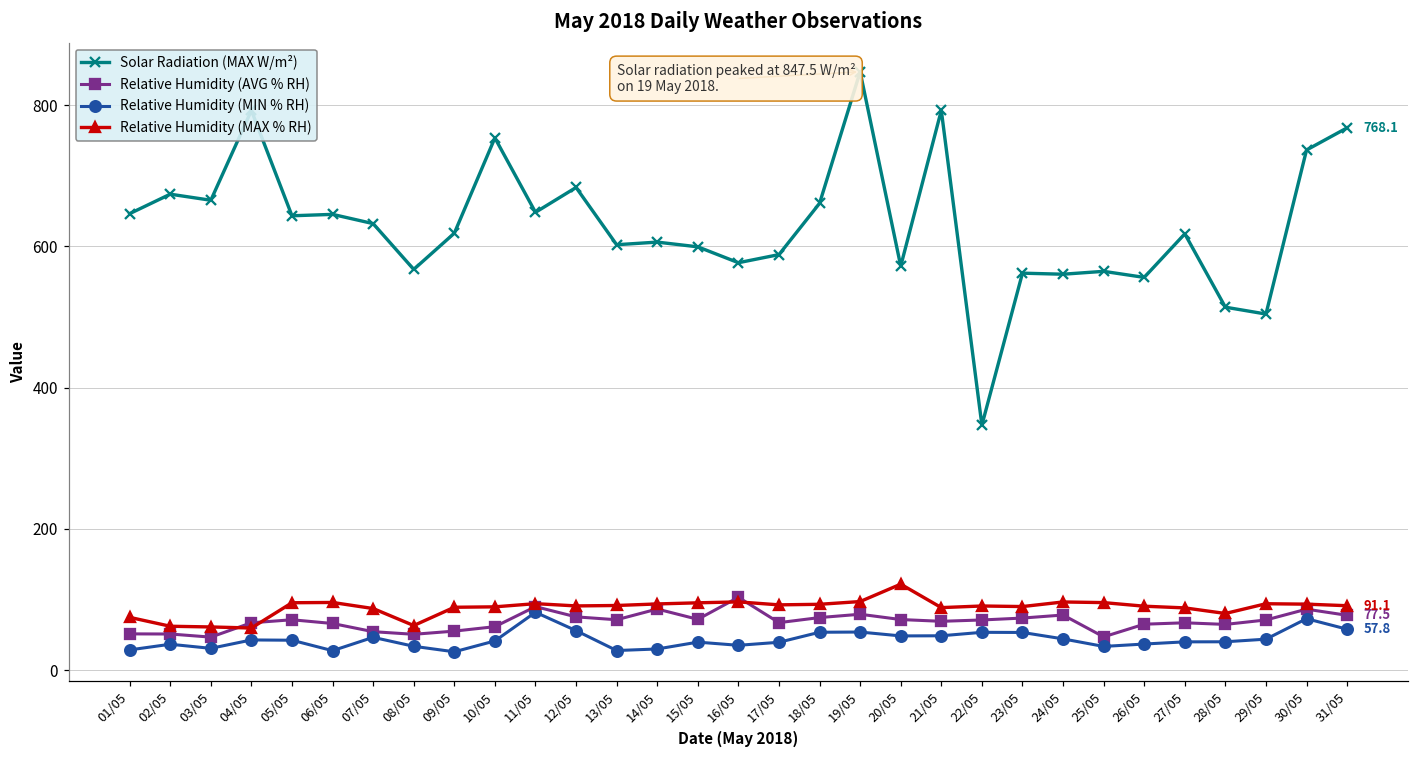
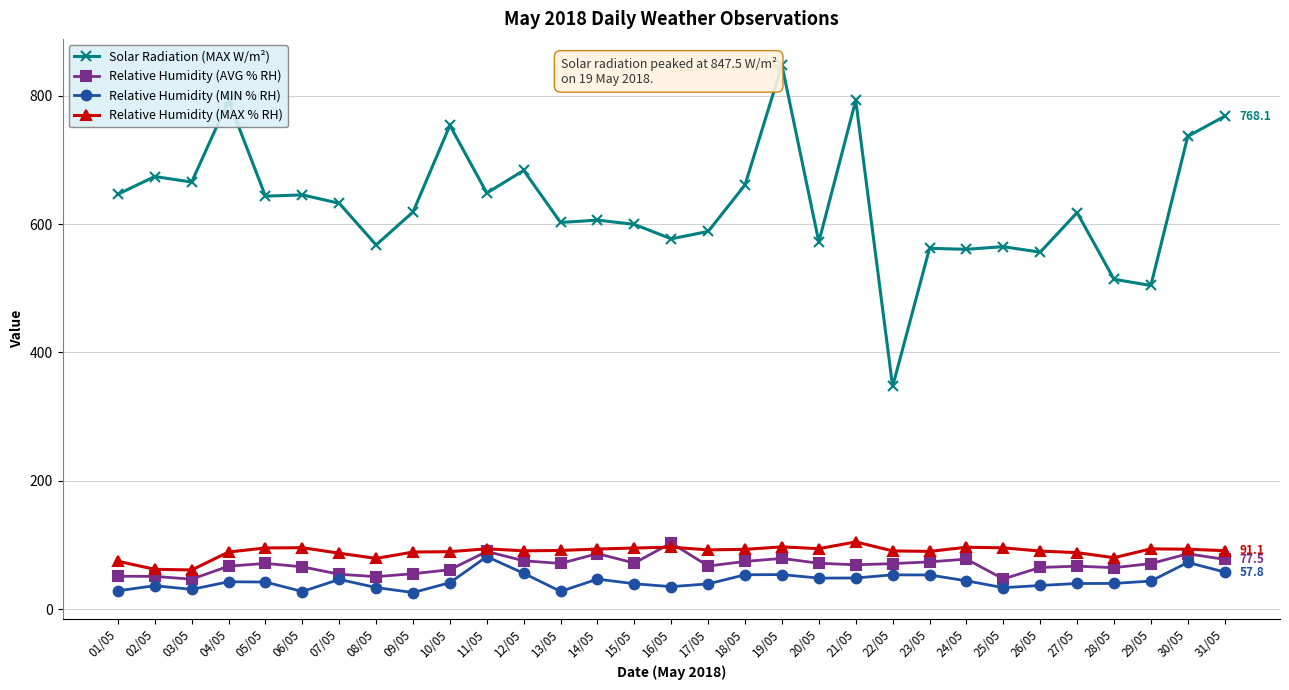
  {
    "Solar Radiation (MAX W/m²)": {
      "31/05": 768.1
    },
    "Relative Humidity (AVG % RH)": {
      "01/05": 50,
      "02/05": 50,
      "03/05": 50,
      "04/05": 70,
      "05/05": 70,
      "06/05": 70,
      "07/05": 50,
      "08/05": 50,
      "09/05": 60,
      "10/05": 60,
      "11/05": 90,
      "12/05": 80,
      "13/05": 70,
      "14/05": 90,
      "15/05": 70,
      "16/05": 100,
      "17/05": 70,
      "18/05": 70,
      "19/05": 80,
      "20/05": 70,
      "21/05": 70,
      "22/05": 70,
      "23/05": 70,
      "24/05": 80,
      "25/05": 50,
      "26/05": 60,
      "27/05": 70,
      "28/05": 60,
      "29/05": 70,
      "30/05": 90
    },
    "Relative Humidity (MIN % RH)": {
      "01/05": 30,
      "02/05": 40,
      "03/05": 30,
      "04/05": 40,
      "05/05": 40,
      "06/05": 30,
      "07/05": 50,
      "08/05": 30,
      "09/05": 30,
      "10/05": 40,
      "11/05": 80,
      "12/05": 60,
      "13/05": 30,
-     "14/05": 30,
+     "14/05": 50,
      "15/05": 40,
      "16/05": 40,
      "17/05": 40,
      "18/05": 50,
      "19/05": 50,
      "20/05": 50,
      "21/05": 50,
      "22/05": 50,
      "23/05": 50,
      "24/05": 40,
      "25/05": 30,
      "26/05": 40,
      "27/05": 40,
      "28/05": 40,
      "29/05": 40,
      "30/05": 70
    },
    "Relative Humidity (MAX % RH)": {
      "01/05": 70,
      "02/05": 60,
      "03/05": 60,
-     "04/05": 60,
+     "04/05": 90,
      "05/05": 100,
      "06/05": 100,
      "07/05": 90,
-     "08/05": 60,
+     "08/05": 80,
      "09/05": 90,
      "10/05": 90,
      "11/05": 90,
      "12/05": 90,
      "13/05": 90,
      "14/05": 90,
      "15/05": 100,
      "16/05": 100,
      "17/05": 90,
      "18/05": 90,
      "19/05": 100,
-     "20/05": 120,
-     "21/05": 90,
+     "20/05": 90,
+     "21/05": 100,
      "22/05": 90,
      "23/05": 90,
      "24/05": 100,
      "25/05": 100,
      "26/05": 90,
      "27/05": 90,
      "28/05": 80,
      "29/05": 90,
      "30/05": 90
    }
  }
